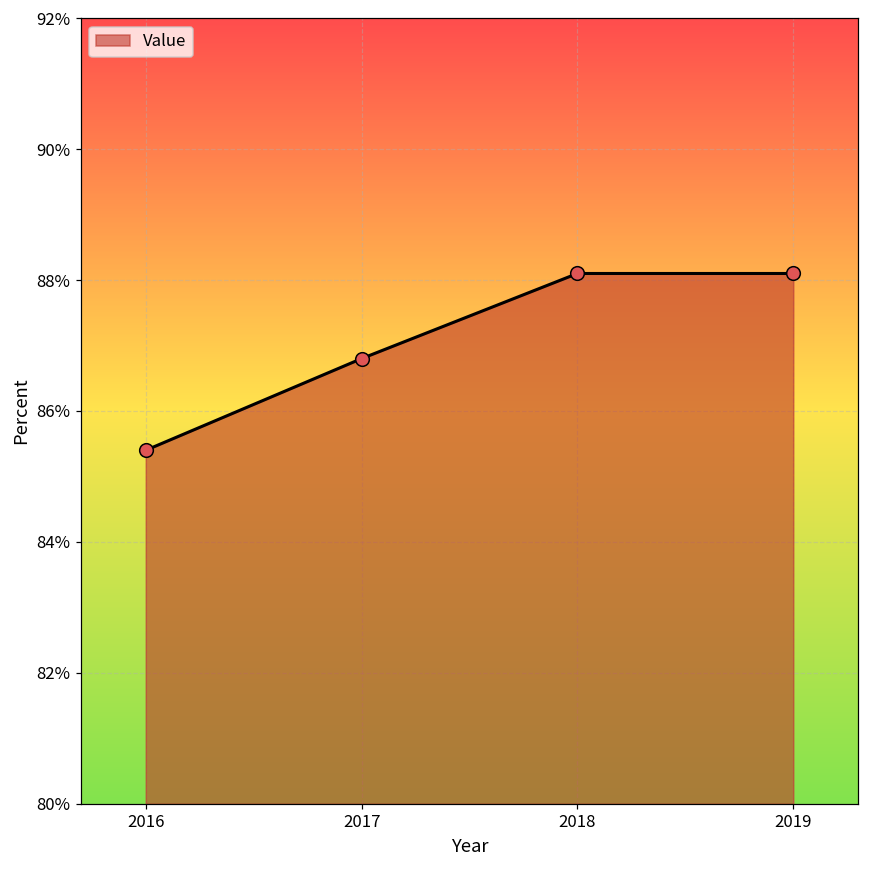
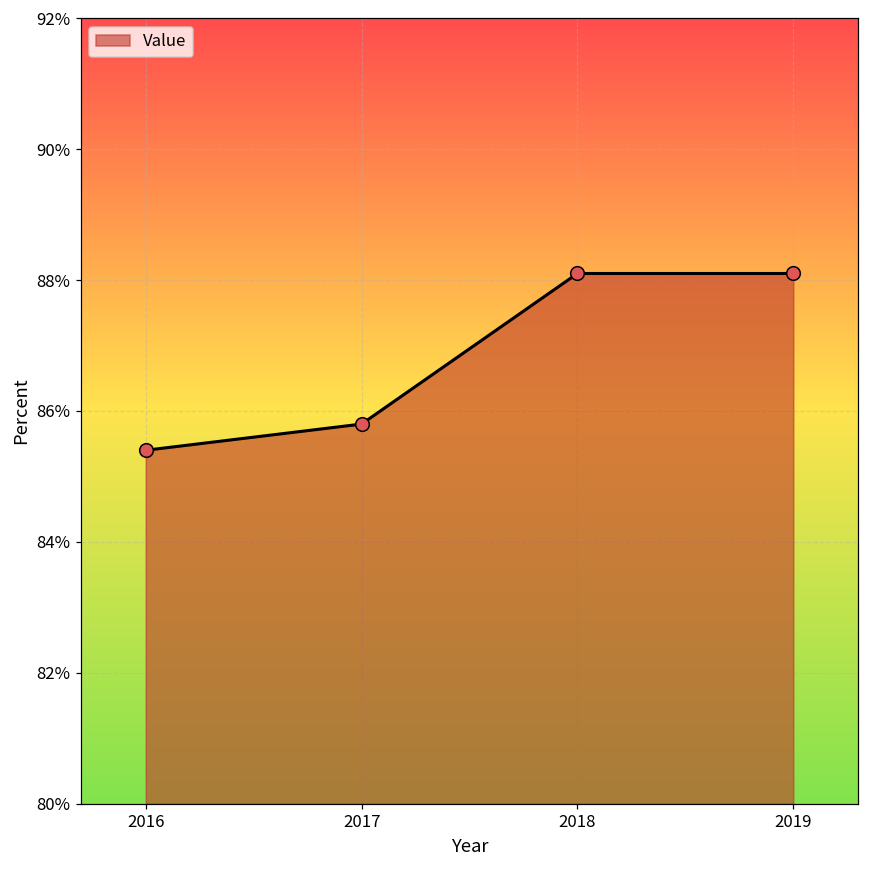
  {
    "2016": "85.4%",
-   "2017": "86.8%",
+   "2017": "85.8%",
    "2018": "88.1%",
    "2019": "88.1%"
  }
